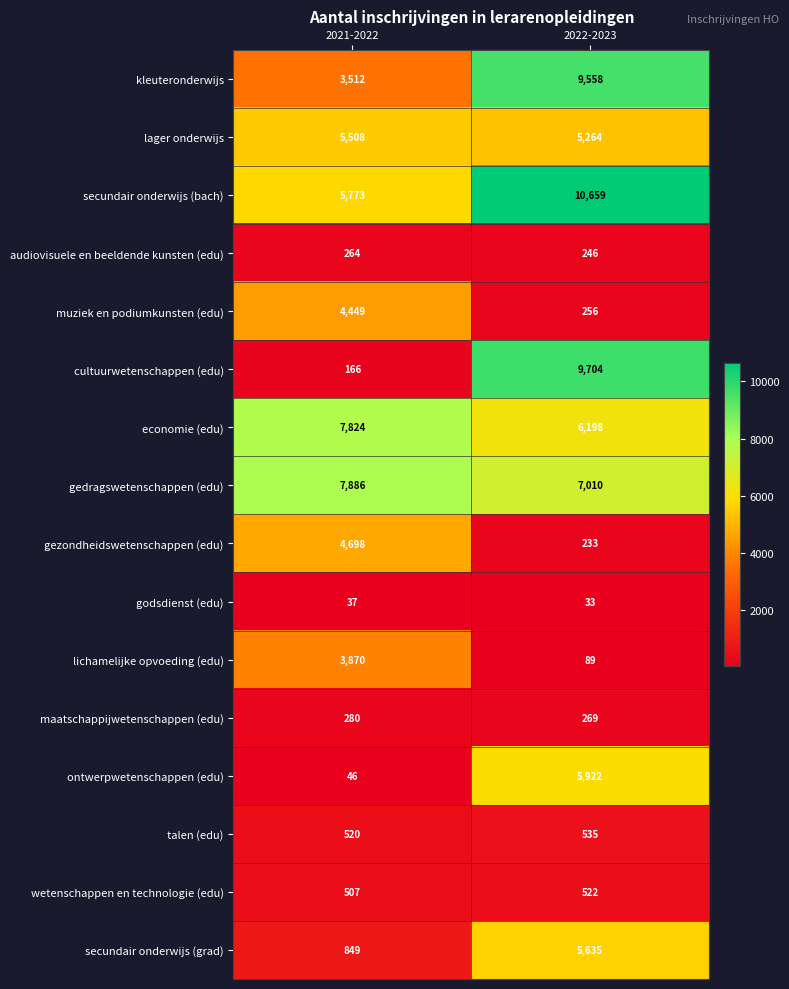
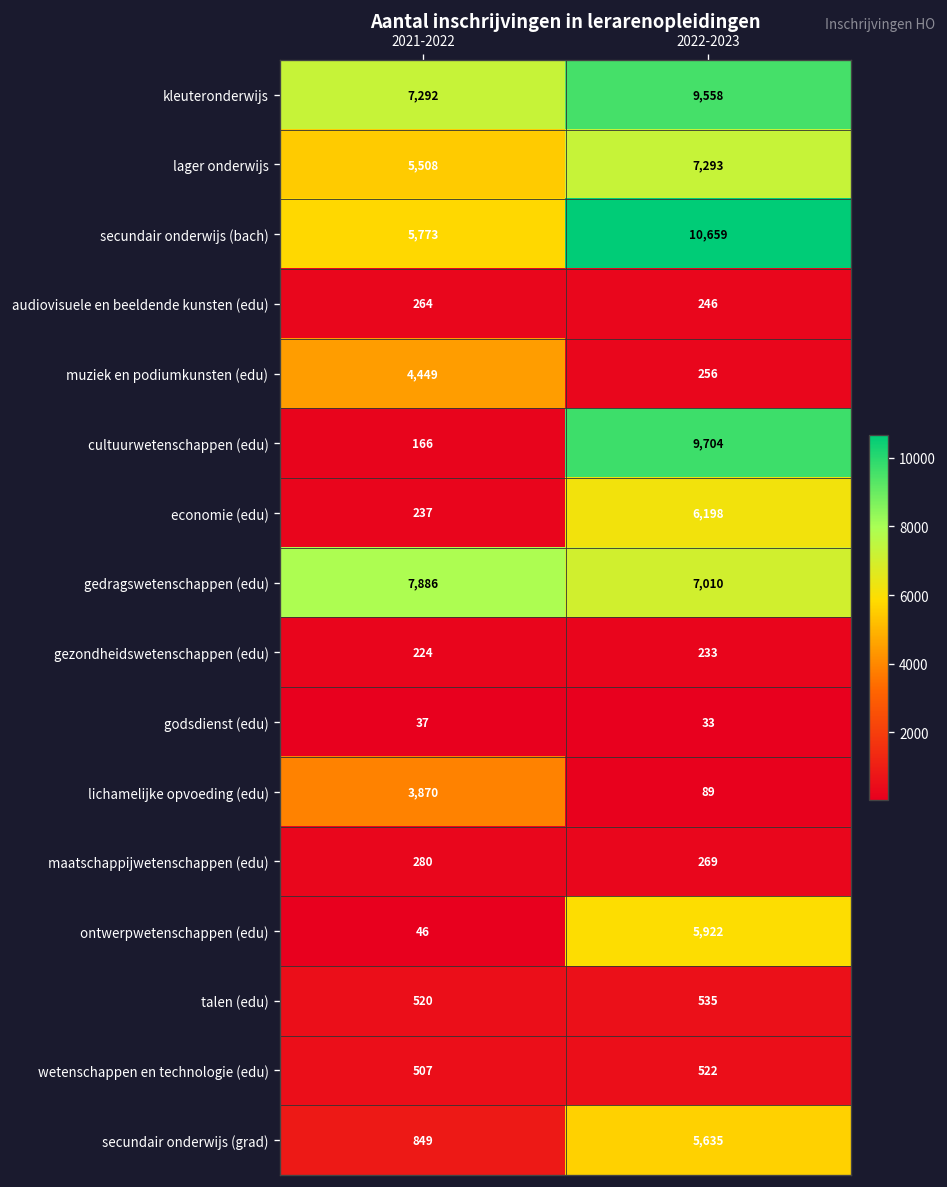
  {
    "kleuteronderwijs": {
-     "2021-2022": "3,512",
+     "2021-2022": "7,292",
      "2022-2023": "9,558"
    },
    "lager onderwijs": {
      "2021-2022": "5,508",
-     "2022-2023": "5,264"
+     "2022-2023": "7,293"
    },
    "secundair onderwijs (bach)": {
      "2021-2022": "5,773",
      "2022-2023": "10,659"
    },
    "audiovisuele en beeldende kunsten (edu)": {
      "2021-2022": "264",
      "2022-2023": "246"
    },
    "muziek en podiumkunsten (edu)": {
      "2021-2022": "4,449",
      "2022-2023": "256"
    },
    "cultuurwetenschappen (edu)": {
      "2021-2022": "166",
      "2022-2023": "9,704"
    },
    "economie (edu)": {
-     "2021-2022": "7,824",
+     "2021-2022": "237",
      "2022-2023": "6,198"
    },
    "gedragswetenschappen (edu)": {
      "2021-2022": "7,886",
      "2022-2023": "7,010"
    },
    "gezondheidswetenschappen (edu)": {
-     "2021-2022": "4,698",
+     "2021-2022": "224",
      "2022-2023": "233"
    },
    "godsdienst (edu)": {
      "2021-2022": "37",
      "2022-2023": "33"
    },
    "lichamelijke opvoeding (edu)": {
      "2021-2022": "3,870",
      "2022-2023": "89"
    },
    "maatschappijwetenschappen (edu)": {
      "2021-2022": "280",
      "2022-2023": "269"
    },
    "ontwerpwetenschappen (edu)": {
      "2021-2022": "46",
      "2022-2023": "5,922"
    },
    "talen (edu)": {
      "2021-2022": "520",
      "2022-2023": "535"
    },
    "wetenschappen en technologie (edu)": {
      "2021-2022": "507",
      "2022-2023": "522"
    },
    "secundair onderwijs (grad)": {
      "2021-2022": "849",
      "2022-2023": "5,635"
    }
  }
